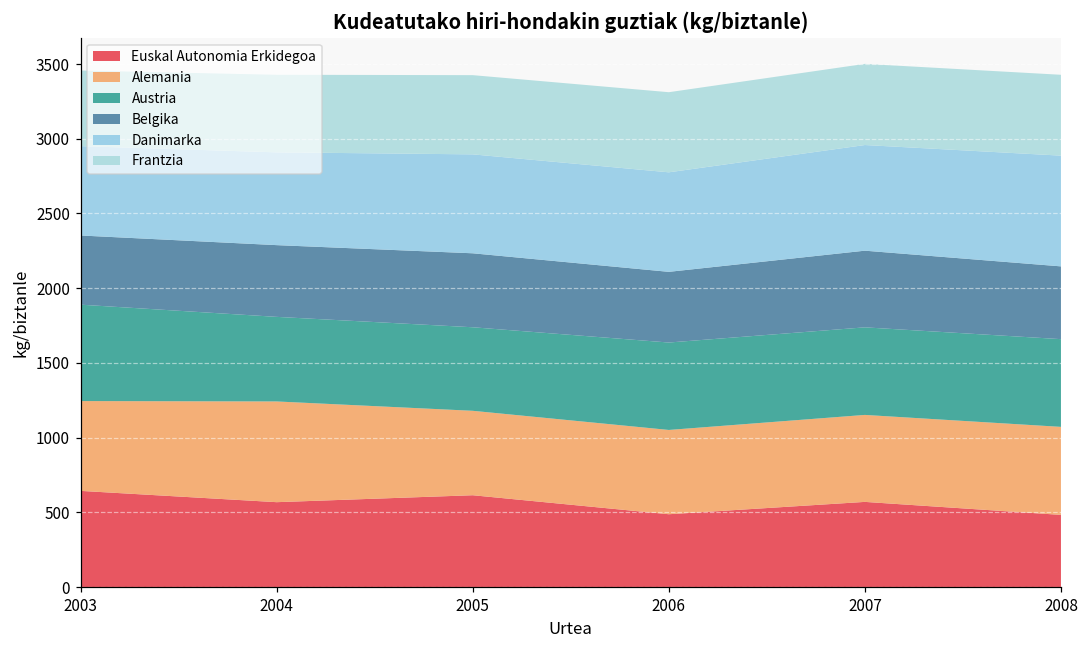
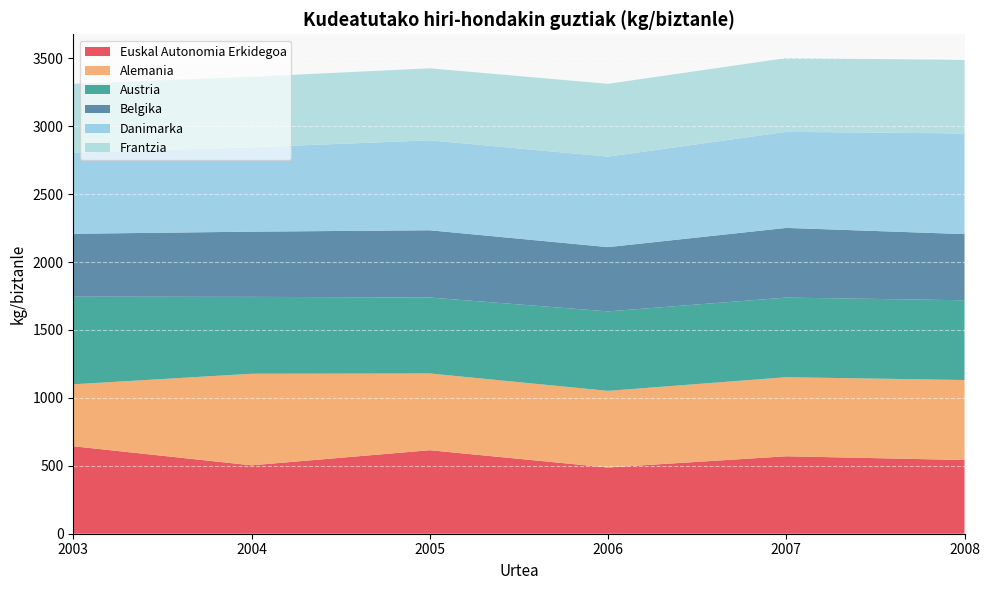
  {
    "Euskal Autonomia Erkidegoa": {
      "2003": 640,
-     "2004": 570,
+     "2004": 500,
      "2005": 610,
      "2006": 490,
      "2007": 570,
-     "2008": 480
+     "2008": 540
    },
    "Alemania": {
-     "2003": 600,
+     "2003": 460,
      "2004": 670,
      "2005": 570,
      "2006": 560,
      "2007": 580,
      "2008": 590
    }
  }
